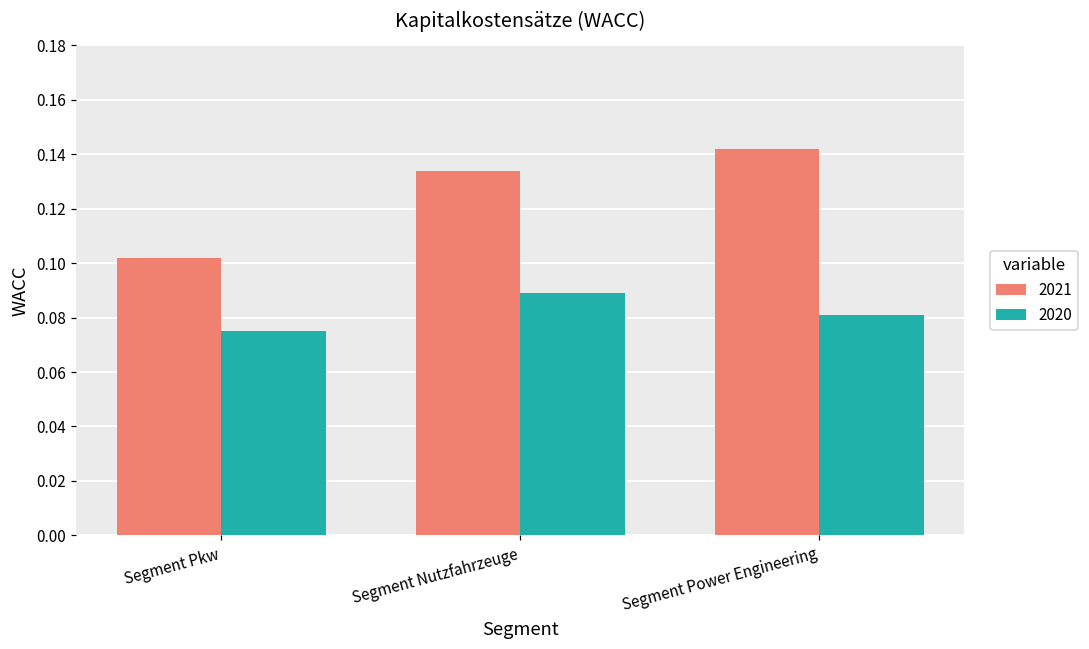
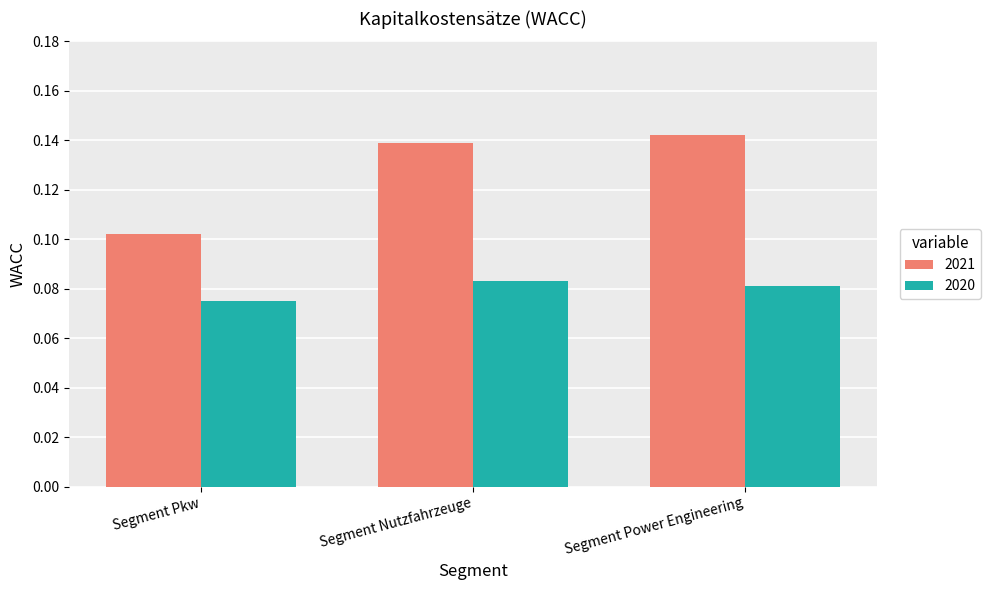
  {
    "2021": {
      "Segment Pkw": 0.102,
-     "Segment Nutzfahrzeuge": 0.134,
+     "Segment Nutzfahrzeuge": 0.139,
      "Segment Power Engineering": 0.142
    },
    "2020": {
      "Segment Pkw": 0.075,
-     "Segment Nutzfahrzeuge": 0.089,
+     "Segment Nutzfahrzeuge": 0.083,
      "Segment Power Engineering": 0.081
    }
  }
